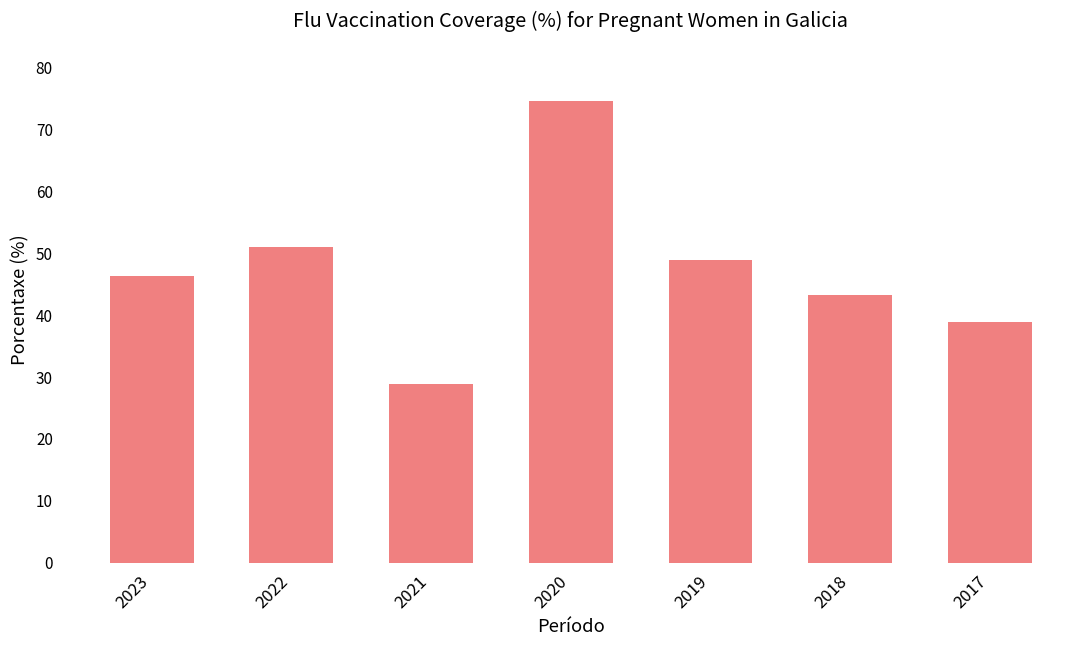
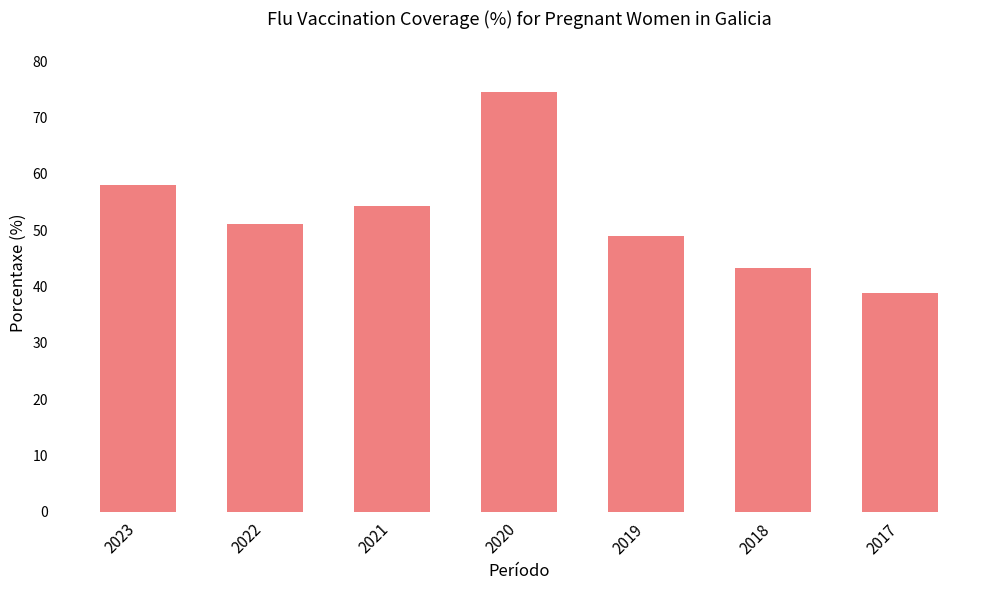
  {
-   "2023": 46,
+   "2023": 58,
    "2022": 51,
-   "2021": 29,
+   "2021": 54,
    "2020": 75,
    "2019": 49,
    "2018": 43,
    "2017": 39
  }
